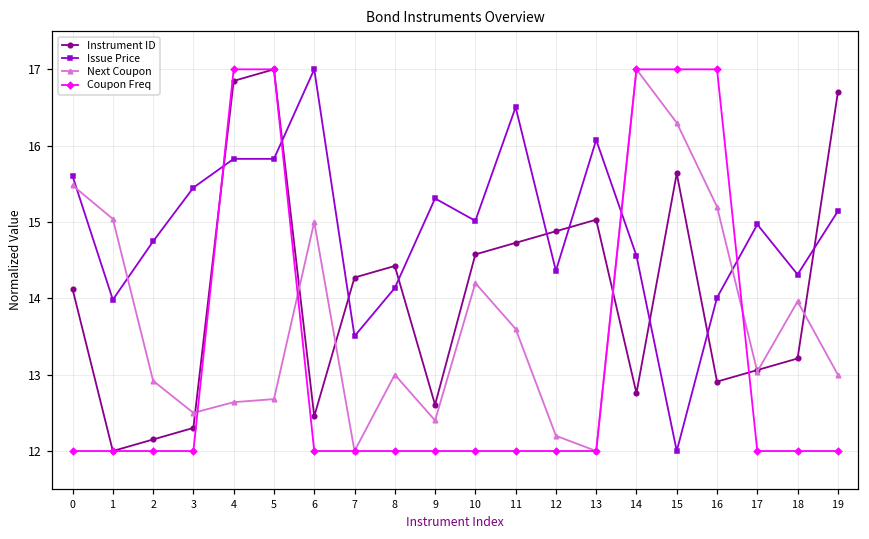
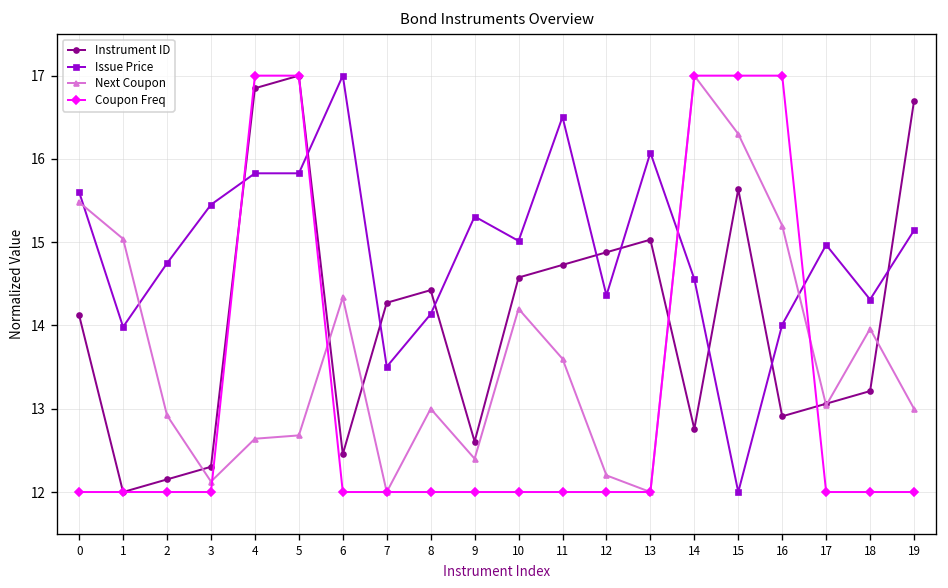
  {
    "Instrument ID": {
      "0": 14.1,
      "2": 12.2,
      "3": 12.3,
      "4": 16.8,
      "6": 12.5,
      "7": 14.3,
      "8": 14.4,
      "9": 12.6,
      "10": 14.6,
      "11": 14.7,
      "12": 14.9,
      "13": 15.0,
      "14": 12.8,
      "15": 15.6,
      "16": 12.9,
      "18": 13.2,
      "19": 16.7
    },
    "Issue Price": {
      "0": 15.6,
      "1": 14.0,
      "2": 14.7,
      "3": 15.5,
      "4": 15.8,
      "5": 15.8,
      "6": 17.0,
      "7": 13.5,
      "8": 14.1,
      "9": 15.3,
      "10": 15.0,
      "11": 16.5,
      "12": 14.4,
      "13": 16.1,
      "14": 14.6,
      "15": 12.0,
      "16": 14.0,
      "17": 15.0,
      "18": 14.3,
      "19": 15.1
    },
    "Next Coupon": {
      "0": 15.5,
      "1": 15.0,
      "2": 12.9,
-     "3": 12.5,
+     "3": 12.1,
      "4": 12.6,
      "5": 12.7,
-     "6": 15.0,
+     "6": 14.3,
      "8": 13.0,
      "9": 12.4,
      "10": 14.2,
      "11": 13.6,
      "12": 12.2,
      "15": 16.3,
      "16": 15.2,
      "18": 14.0,
      "19": 13.0
    },
    "Coupon Freq": {
      "0": 12.0,
      "2": 12.0,
      "3": 12.0,
      "4": 17.0,
      "6": 12.0,
      "8": 12.0,
      "9": 12.0,
      "10": 12.0,
      "11": 12.0,
      "12": 12.0,
      "15": 17.0,
      "16": 17.0,
      "17": 12.0,
      "18": 12.0,
      "19": 12.0
    }
  }
